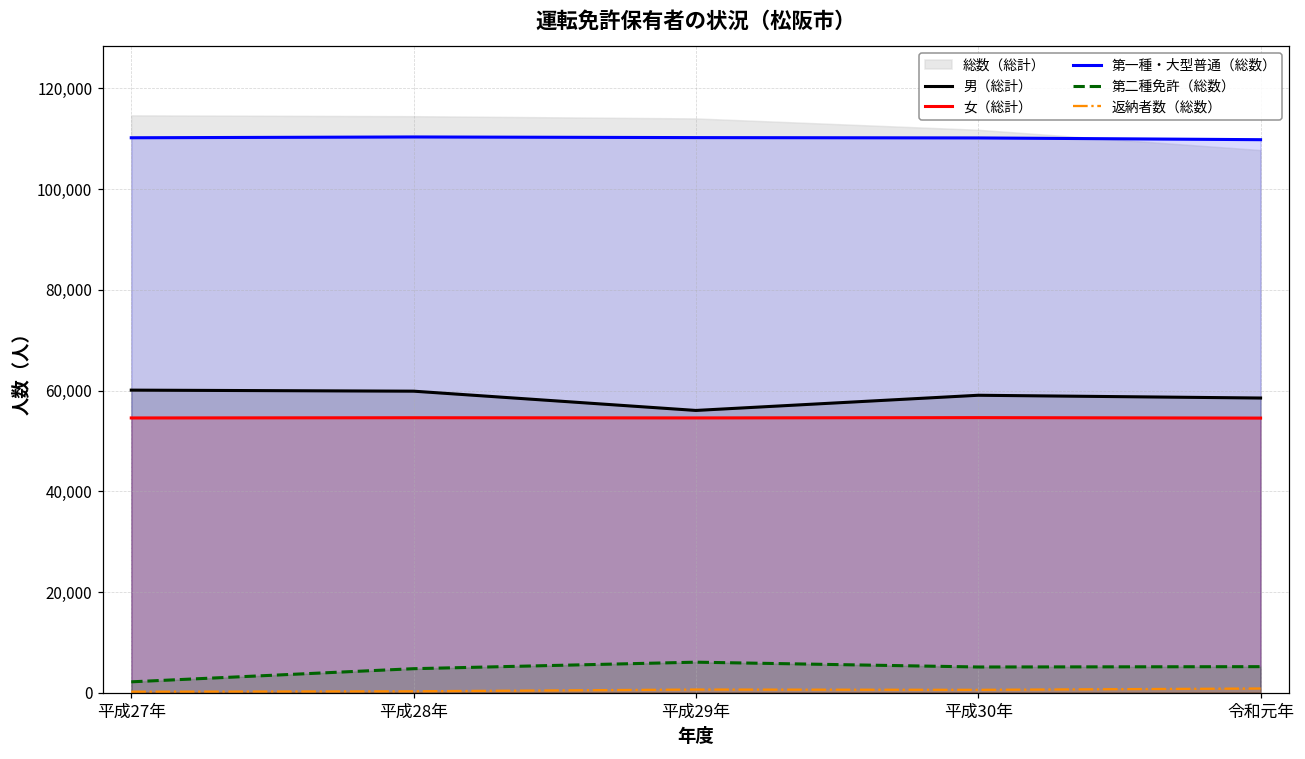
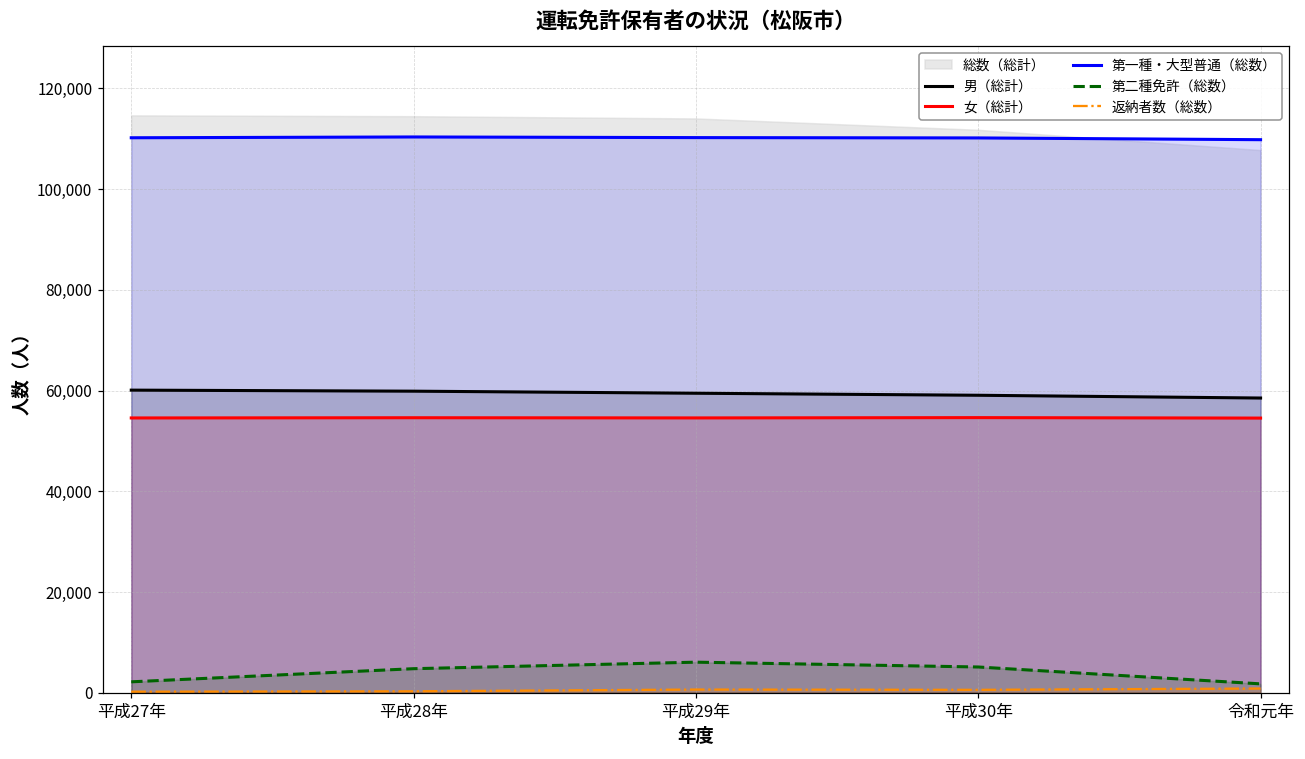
  {
    "男（総計）": {
      "平成27年": "60,000",
      "平成28年": "60,000",
-     "平成29年": "56,000",
+     "平成29年": "59,000",
      "平成30年": "59,000",
      "令和元年": "59,000"
    },
    "総数（総計）": {
      "平成27年": "115,000",
      "平成28年": "114,000",
      "平成29年": "114,000",
      "平成30年": "112,000",
      "令和元年": "108,000"
    },
    "女（総計）": {
      "平成27年": "55,000",
      "平成28年": "55,000",
      "平成29年": "55,000",
      "平成30年": "55,000",
      "令和元年": "55,000"
    },
    "第一種・大型普通（総数）": {
      "平成27年": "110,000",
      "平成28年": "110,000",
      "平成29年": "110,000",
      "平成30年": "110,000",
      "令和元年": "110,000"
    },
    "第二種免許（総数）": {
      "平成27年": "2,000",
      "平成28年": "5,000",
      "平成29年": "6,000",
      "平成30年": "5,000",
-     "令和元年": "5,000"
+     "令和元年": "2,000"
    },
    "返納者数（総数）": {
      "平成27年": "0",
      "平成28年": "0",
      "平成29年": "1,000",
      "平成30年": "1,000",
      "令和元年": "1,000"
    }
  }
